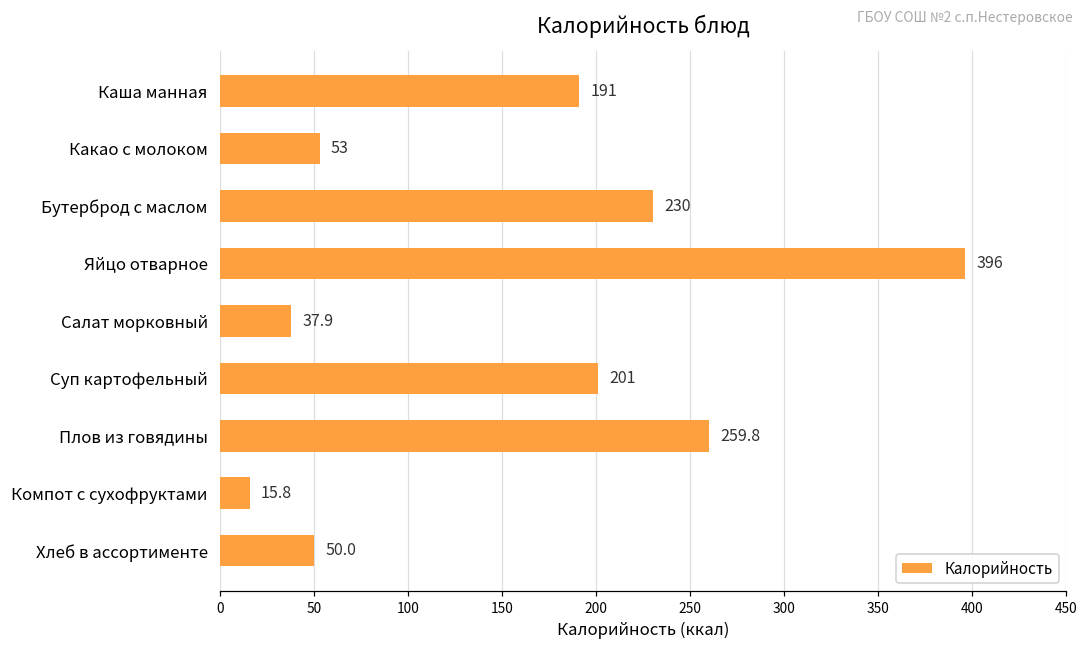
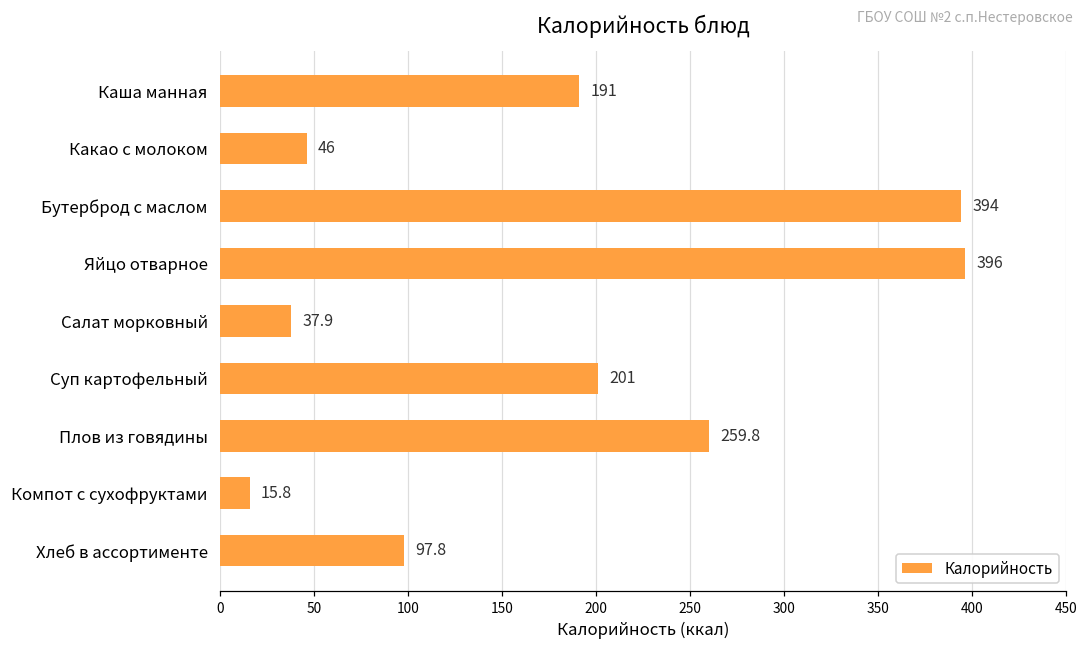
  {
    "Каша манная": 191,
-   "Какао с молоком": 53,
-   "Бутерброд с маслом": 230,
+   "Какао с молоком": 46,
+   "Бутерброд с маслом": 394,
    "Яйцо отварное": 396,
    "Салат морковный": 37.9,
    "Суп картофельный": 201,
    "Плов из говядины": 259.8,
    "Компот с сухофруктами": 15.8,
-   "Хлеб в ассортименте": 50.0
+   "Хлеб в ассортименте": 97.8
  }
